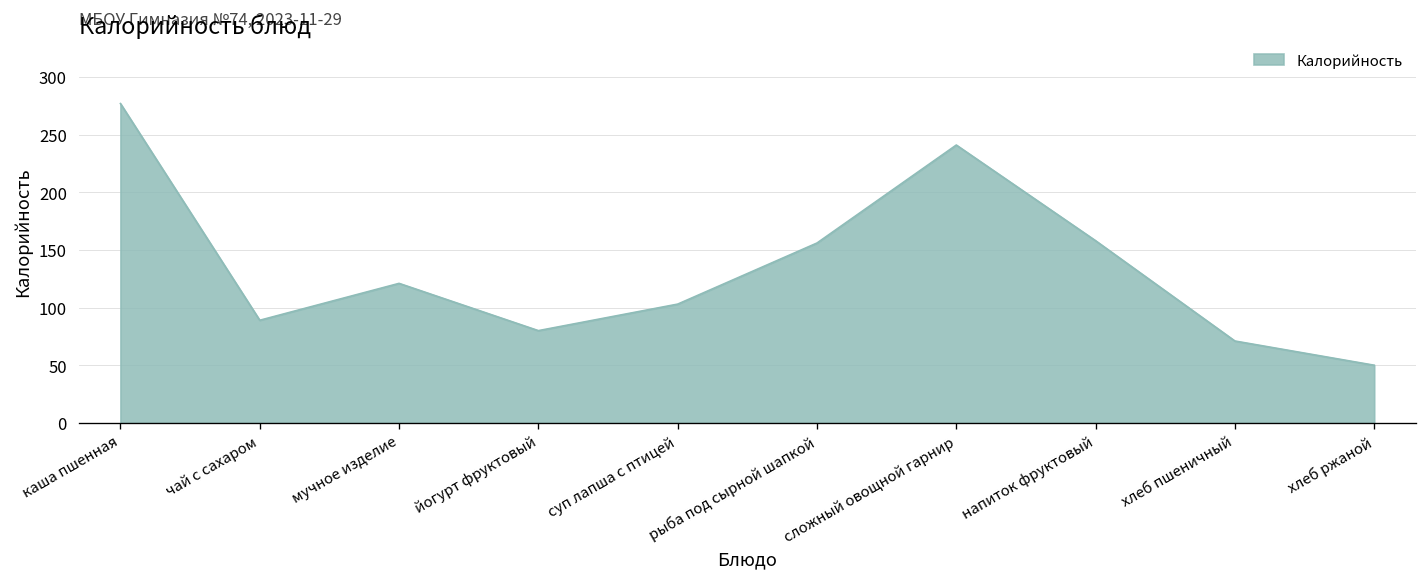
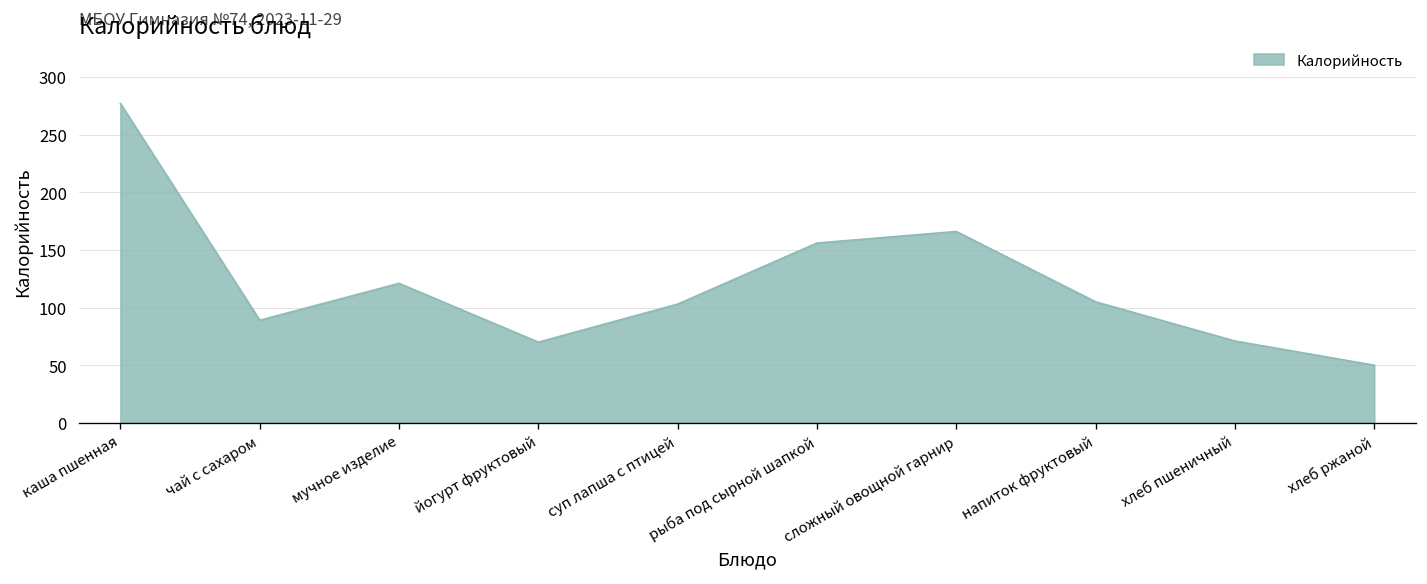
  {
    "каша пшенная": 280,
    "чай с сахаром": 90,
    "мучное изделие": 120,
-   "йогурт фруктовый": 80,
+   "йогурт фруктовый": 70,
    "суп лапша с птицей": 100,
    "рыба под сырной шапкой": 160,
-   "сложный овощной гарнир": 240,
-   "напиток фруктовый": 160,
+   "сложный овощной гарнир": 170,
+   "напиток фруктовый": 110,
    "хлеб пшеничный": 70,
    "хлеб ржаной": 50
  }
